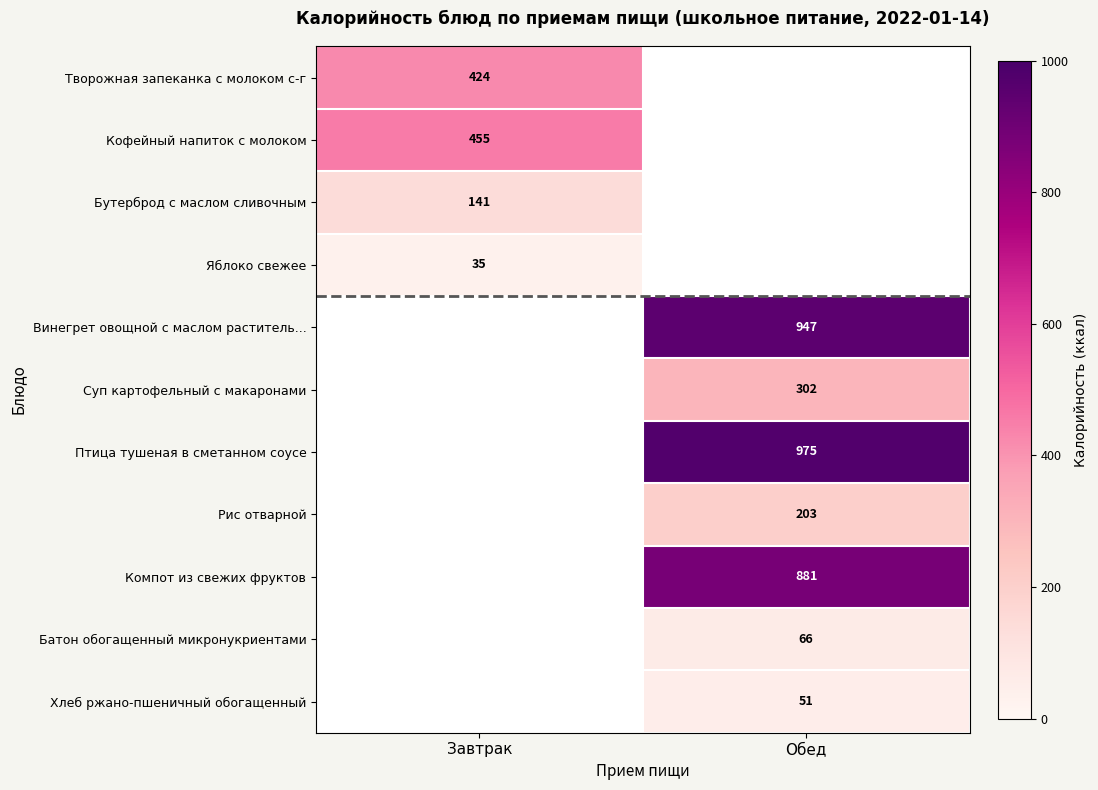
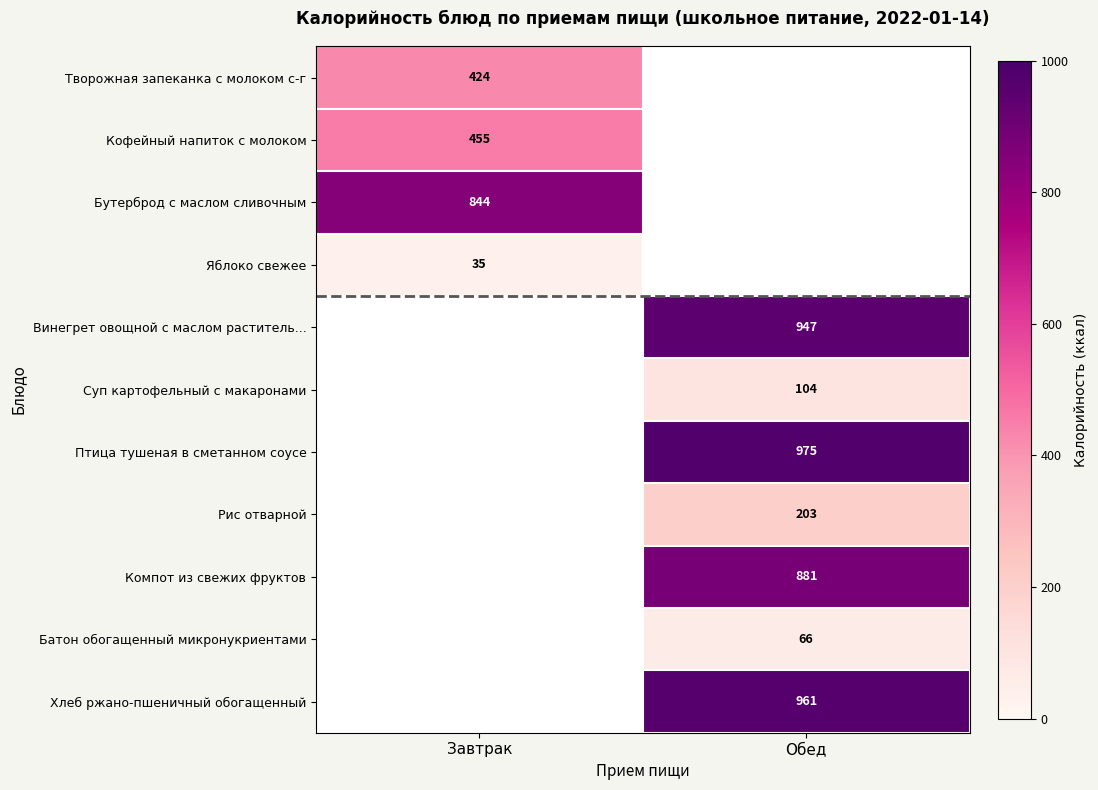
  {
    "Творожная запеканка с молоком с-г": {
      "Завтрак": 424
    },
    "Кофейный напиток с молоком": {
      "Завтрак": 455
    },
    "Бутерброд с маслом сливочным": {
-     "Завтрак": 141
+     "Завтрак": 844
    },
    "Яблоко свежее": {
      "Завтрак": 35
    },
    "Винегрет овощной с маслом раститель...": {
      "Обед": 947
    },
    "Суп картофельный с макаронами": {
-     "Обед": 302
+     "Обед": 104
    },
    "Птица тушеная в сметанном соусе": {
      "Обед": 975
    },
    "Рис отварной": {
      "Обед": 203
    },
    "Компот из свежих фруктов": {
      "Обед": 881
    },
    "Батон обогащенный микронукриентами": {
      "Обед": 66
    },
    "Хлеб ржано-пшеничный обогащенный": {
-     "Обед": 51
+     "Обед": 961
    }
  }
